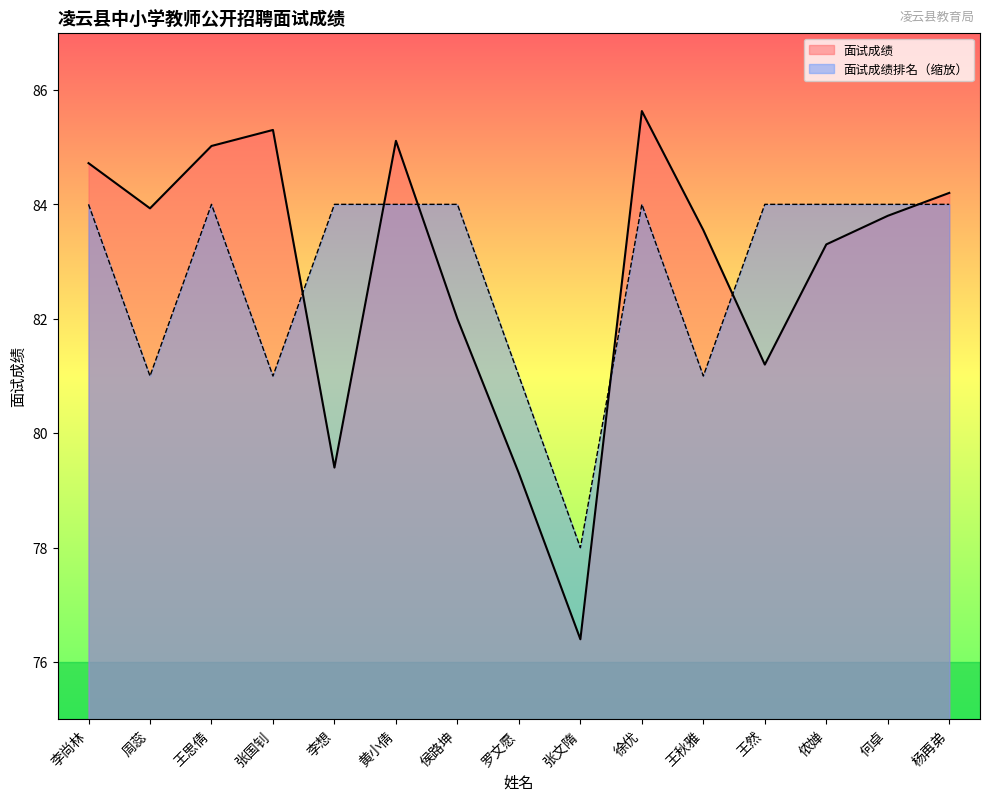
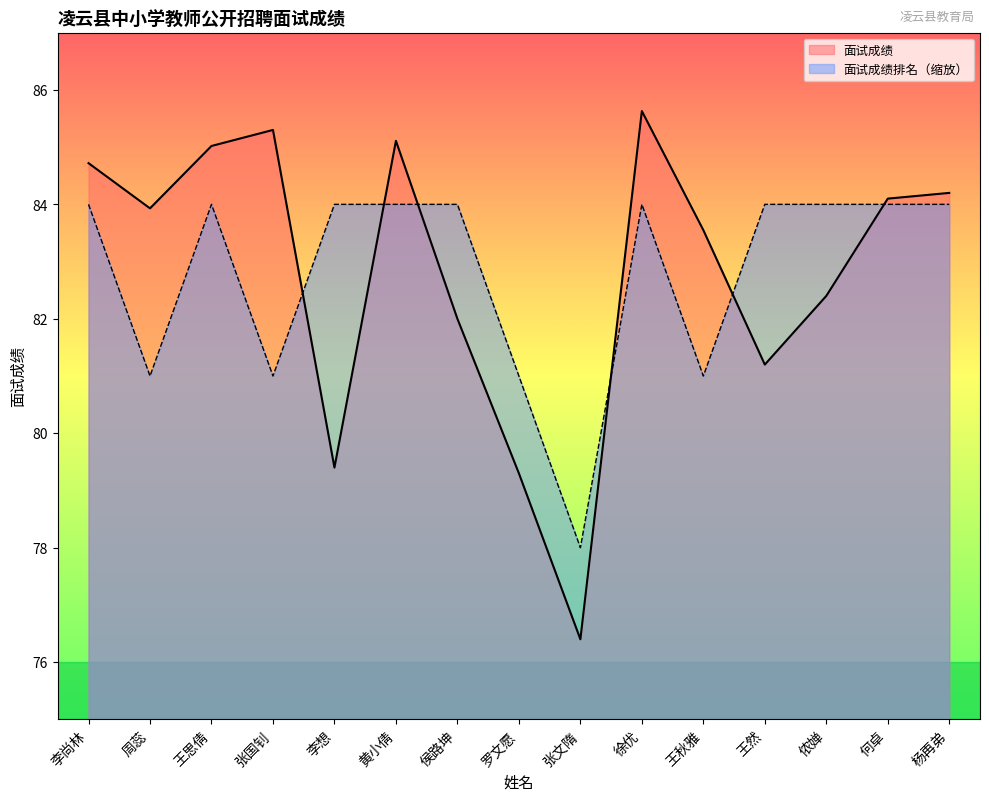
  {
    "面试成绩": {
      "李尚林": 84.7,
      "周蕊": 83.9,
      "王思倩": 85.0,
      "张国钊": 85.3,
      "李想": 79.4,
      "黄小倩": 85.1,
      "侯路坤": 82.0,
      "罗文愿": 79.3,
      "张文隋": 76.4,
      "徐优": 85.6,
      "王秋雅": 83.6,
      "王然": 81.2,
-     "侬婵": 83.3,
-     "何卓": 83.8,
+     "侬婵": 82.4,
+     "何卓": 84.1,
      "杨再弟": 84.2
    },
    "面试成绩排名（缩放）": {
      "李尚林": 84.0,
      "周蕊": 81.0,
      "王思倩": 84.0,
      "张国钊": 81.0,
      "李想": 84.0,
      "黄小倩": 84.0,
      "侯路坤": 84.0,
      "罗文愿": 81.0,
      "张文隋": 78.0,
      "徐优": 84.0,
      "王秋雅": 81.0,
      "王然": 84.0,
      "侬婵": 84.0,
      "何卓": 84.0,
      "杨再弟": 84.0
    }
  }
